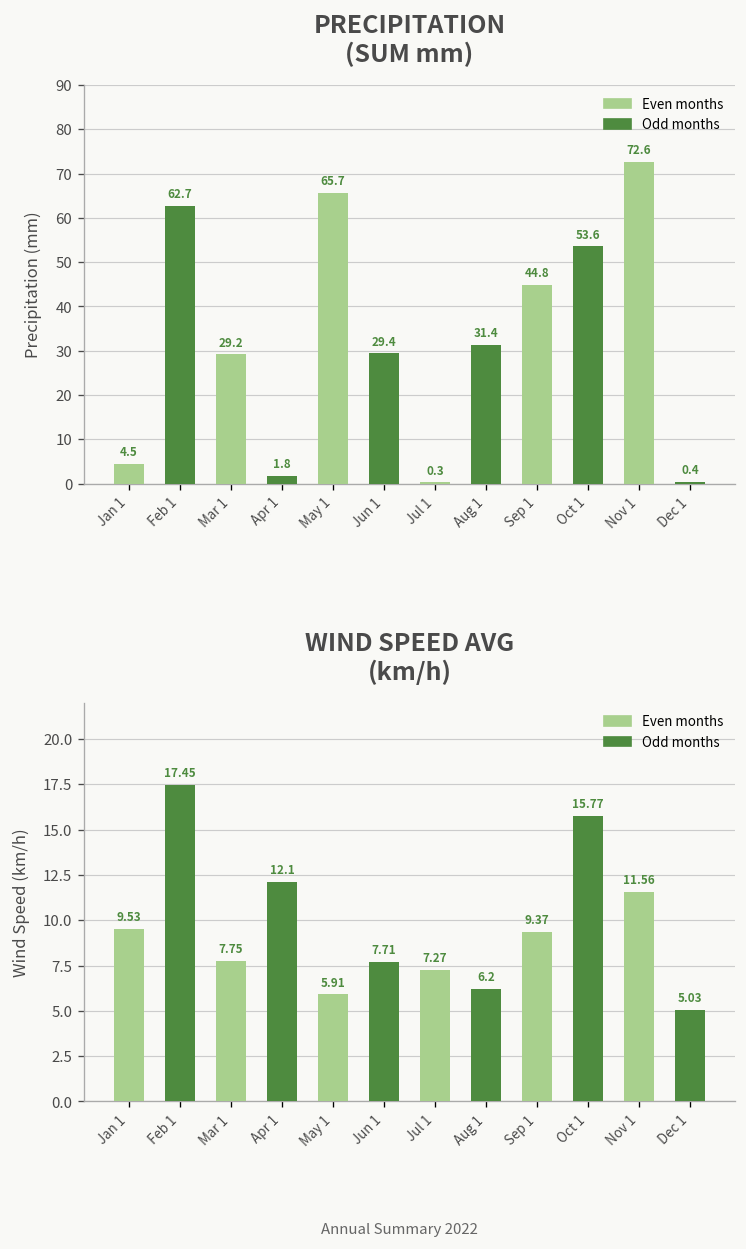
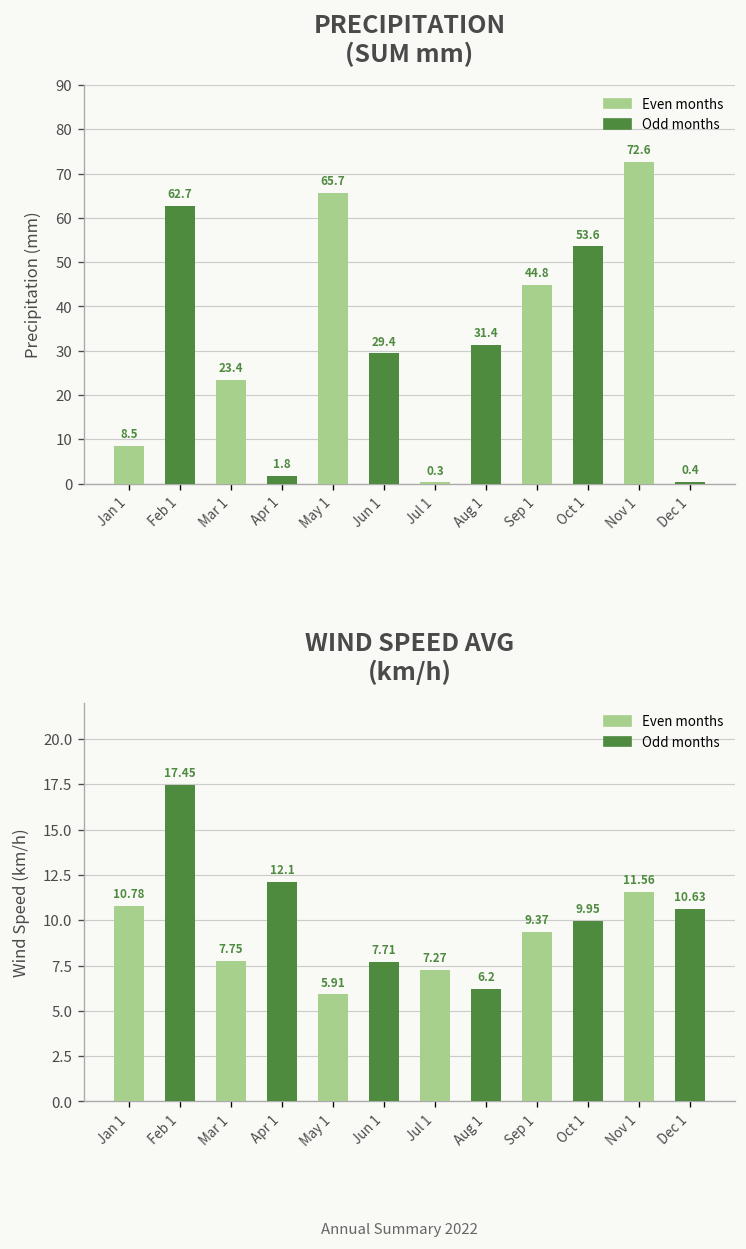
  {
    "PRECIPITATION (SUM mm)": {
-     "Jan 1": 4.5,
+     "Jan 1": 8.5,
      "Feb 1": 62.7,
-     "Mar 1": 29.2,
+     "Mar 1": 23.4,
      "Apr 1": 1.8,
      "May 1": 65.7,
      "Jun 1": 29.4,
      "Jul 1": 0.3,
      "Aug 1": 31.4,
      "Sep 1": 44.8,
      "Oct 1": 53.6,
      "Nov 1": 72.6,
      "Dec 1": 0.4
    },
    "WIND SPEED AVG (km/h)": {
-     "Jan 1": 9.53,
+     "Jan 1": 10.78,
      "Feb 1": 17.45,
      "Mar 1": 7.75,
      "Apr 1": 12.1,
      "May 1": 5.91,
      "Jun 1": 7.71,
      "Jul 1": 7.27,
      "Aug 1": 6.2,
      "Sep 1": 9.37,
-     "Oct 1": 15.77,
+     "Oct 1": 9.95,
      "Nov 1": 11.56,
-     "Dec 1": 5.03
+     "Dec 1": 10.63
    }
  }
